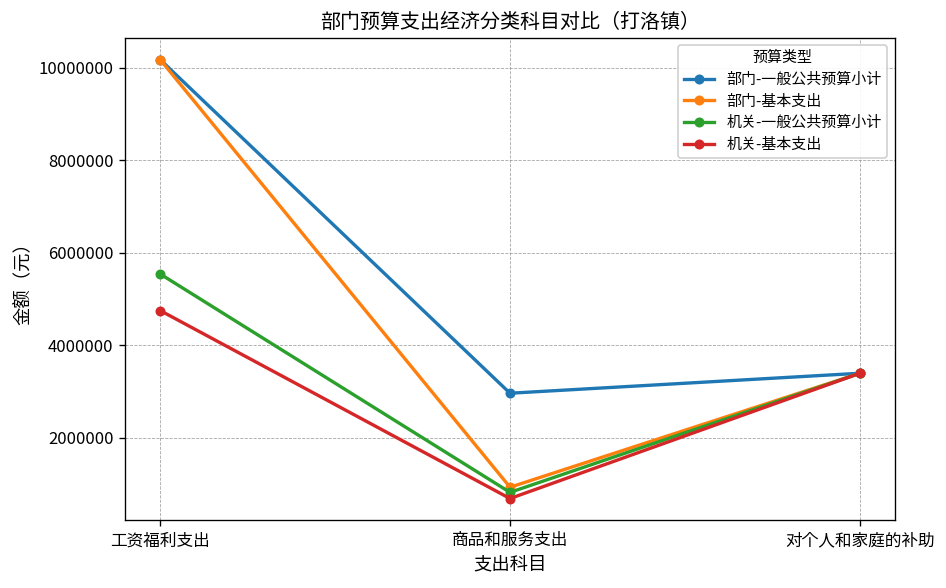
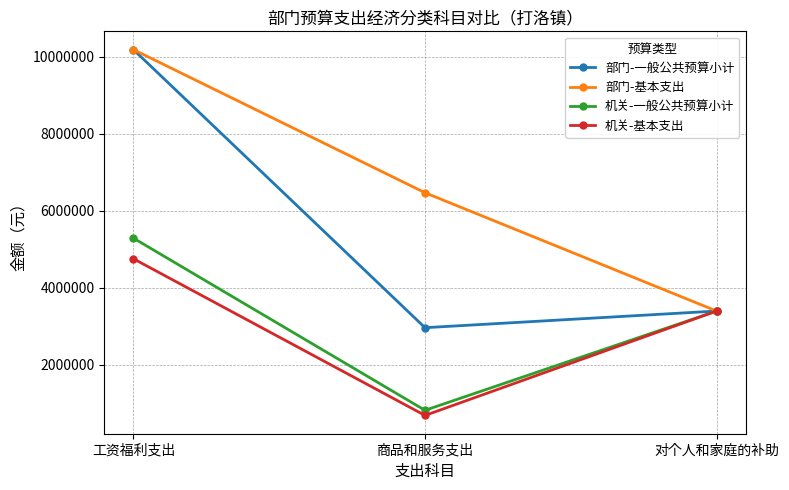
  {
    "部门-一般公共预算小计": {
      "商品和服务支出": 3000000
    },
    "部门-基本支出": {
-     "商品和服务支出": 900000
+     "商品和服务支出": 6500000
    },
    "机关-一般公共预算小计": {
-     "工资福利支出": 5500000,
+     "工资福利支出": 5300000,
      "商品和服务支出": 800000
    },
    "机关-基本支出": {
      "工资福利支出": 4800000,
      "商品和服务支出": 700000
    }
  }
